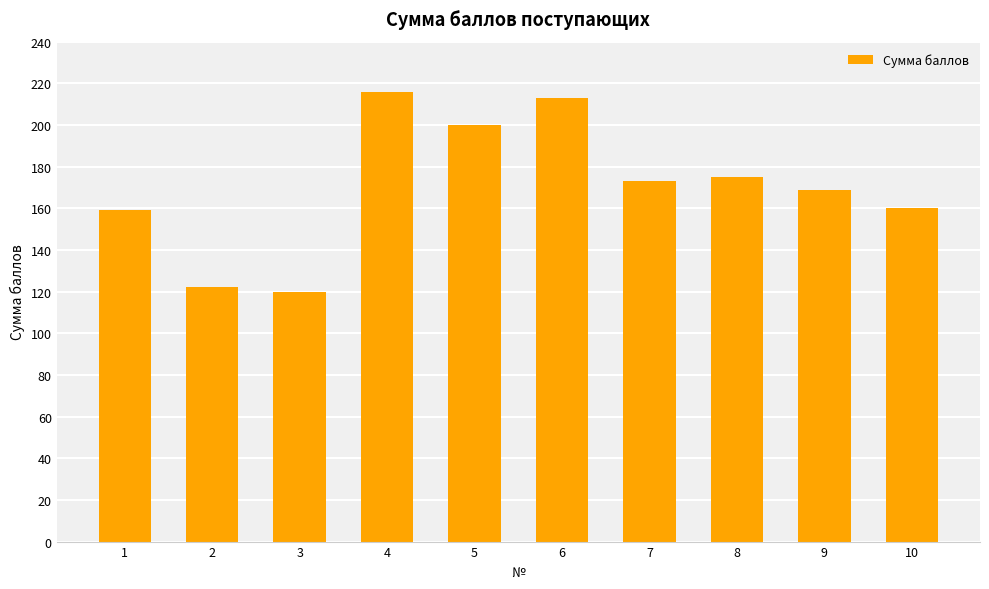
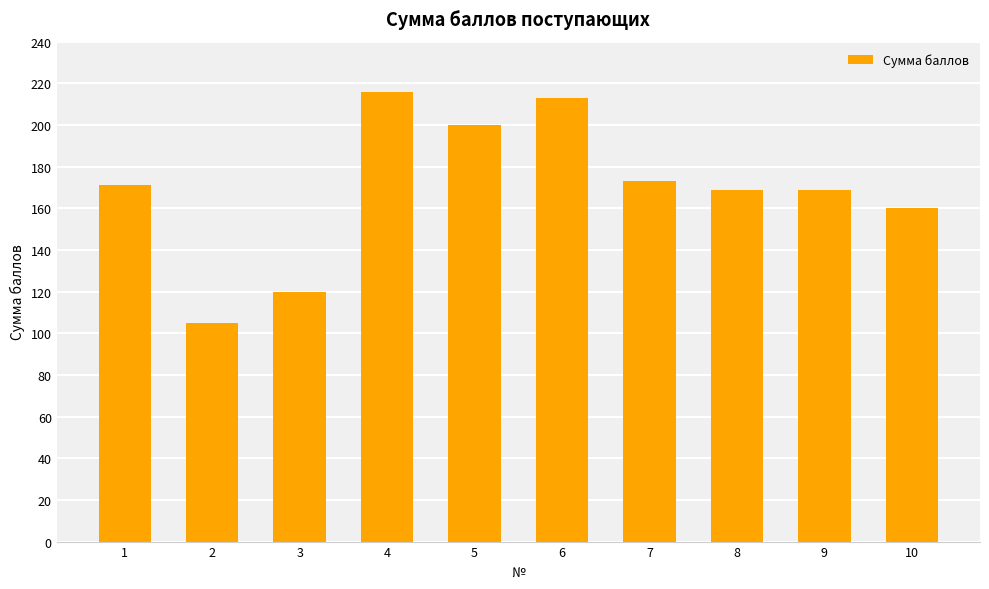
  {
-   "1": 159,
-   "2": 122,
+   "1": 171,
+   "2": 105,
    "3": 120,
    "4": 216,
    "5": 200,
    "6": 213,
    "7": 173,
-   "8": 175,
+   "8": 169,
    "9": 169,
    "10": 160
  }
